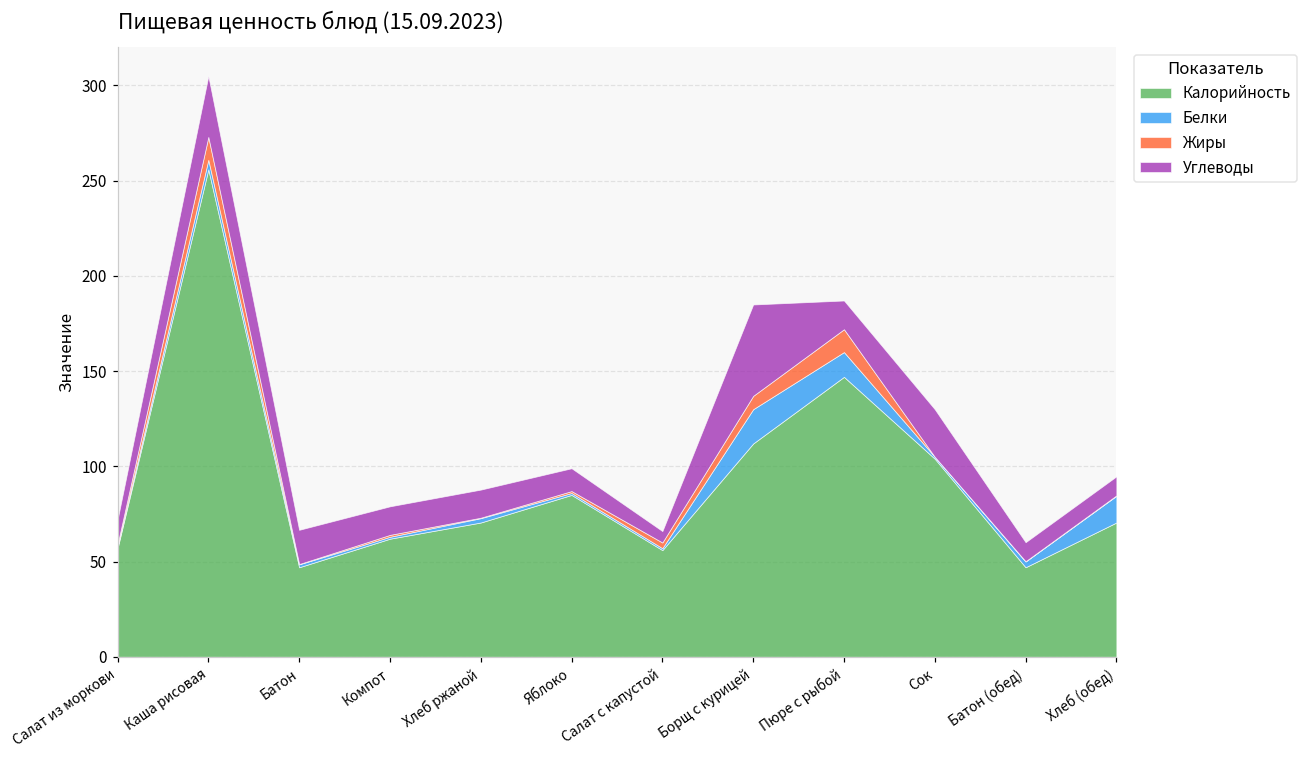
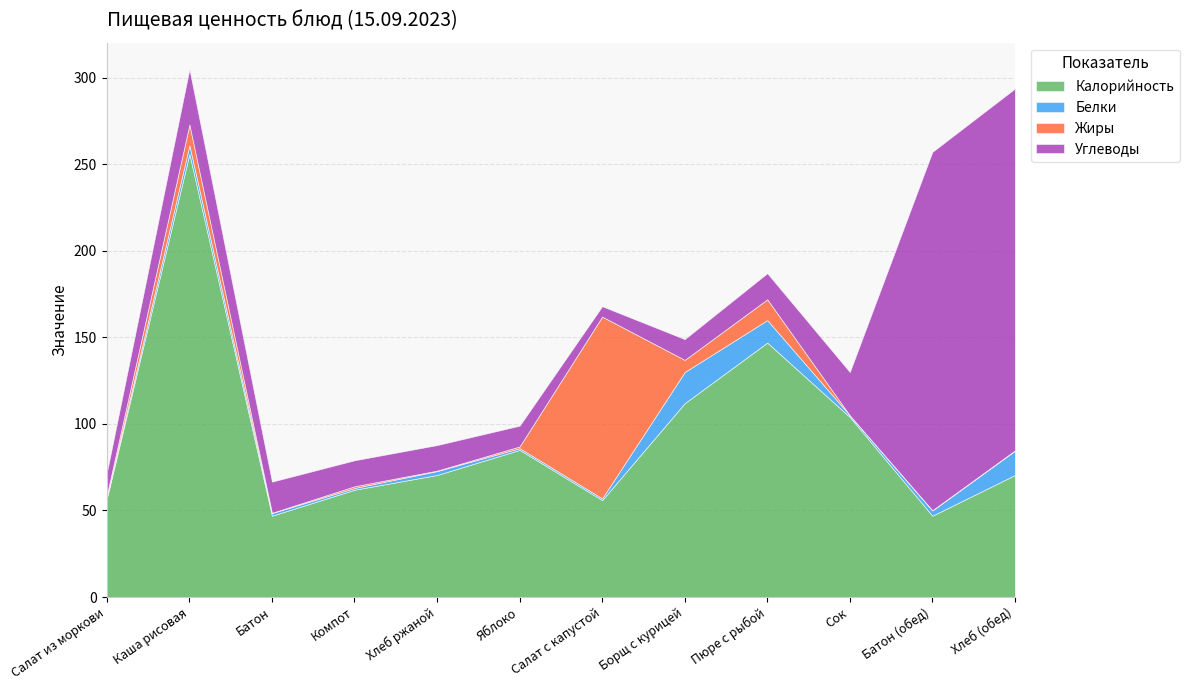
  {
    "Калорийность": {
      "Каша рисовая": 256,
      "Батон": 47,
      "Хлеб ржаной": 71,
      "Борщ с курицей": 112,
      "Пюре с рыбой": 147,
      "Батон (обед)": 47,
      "Хлеб (обед)": 71
    },
    "Белки": {
      "Каша рисовая": 5,
      "Борщ с курицей": 18,
      "Пюре с рыбой": 13
    },
    "Жиры": {
      "Каша рисовая": 12,
-     "Салат с капустой": 3,
+     "Салат с капустой": 105,
      "Борщ с курицей": 7,
      "Пюре с рыбой": 12
    },
    "Углеводы": {
      "Салат из моркови": 13,
      "Каша рисовая": 32,
      "Батон": 18,
      "Компот": 15,
      "Хлеб ржаной": 15,
      "Яблоко": 12,
      "Салат с капустой": 6,
-     "Борщ с курицей": 48,
+     "Борщ с курицей": 12,
      "Пюре с рыбой": 15,
      "Сок": 25,
-     "Батон (обед)": 10,
-     "Хлеб (обед)": 10
+     "Батон (обед)": 207,
+     "Хлеб (обед)": 209
    }
  }
